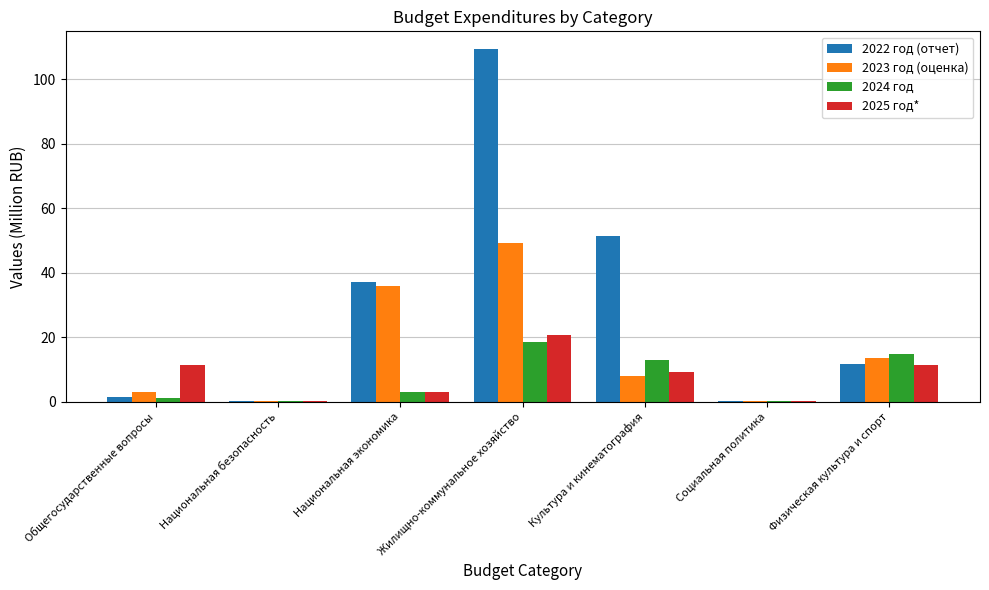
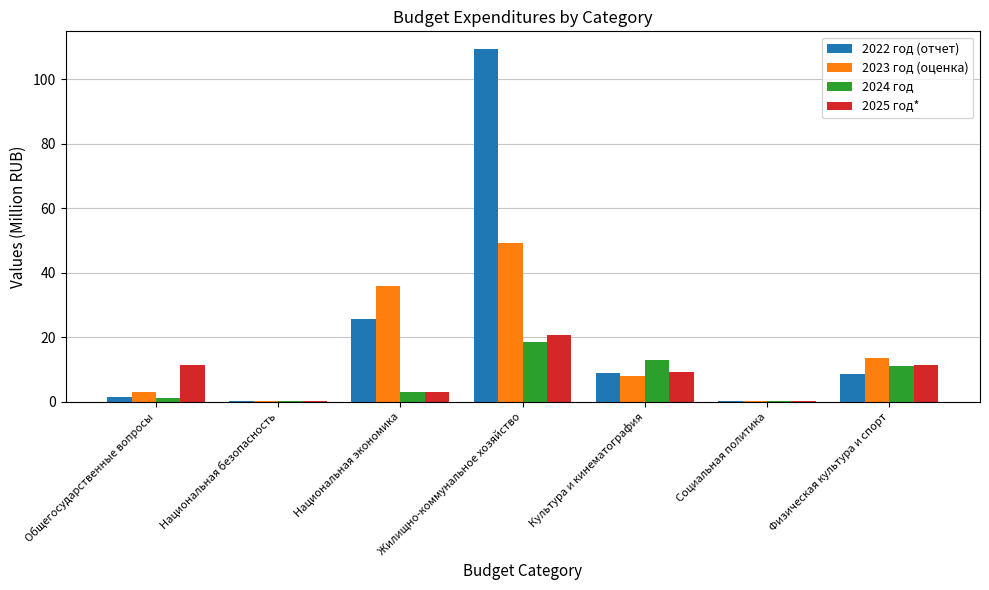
  {
    "2022 год (отчет)": {
      "Общегосударственные вопросы": 2,
-     "Национальная экономика": 37,
+     "Национальная экономика": 26,
      "Жилищно-коммунальное хозяйство": 109,
-     "Культура и кинематография": 51,
-     "Физическая культура и спорт": 12
+     "Культура и кинематография": 9,
+     "Физическая культура и спорт": 9
    },
    "2023 год (оценка)": {
      "Общегосударственные вопросы": 3,
      "Национальная экономика": 36,
      "Жилищно-коммунальное хозяйство": 49,
      "Культура и кинематография": 8,
      "Физическая культура и спорт": 13
    },
    "2024 год": {
      "Общегосударственные вопросы": 1,
      "Национальная экономика": 3,
      "Жилищно-коммунальное хозяйство": 19,
      "Культура и кинематография": 13,
-     "Физическая культура и спорт": 15
+     "Физическая культура и спорт": 11
    },
    "2025 год*": {
      "Общегосударственные вопросы": 11,
      "Национальная экономика": 3,
      "Жилищно-коммунальное хозяйство": 21,
      "Культура и кинематография": 9,
      "Физическая культура и спорт": 11
    }
  }
